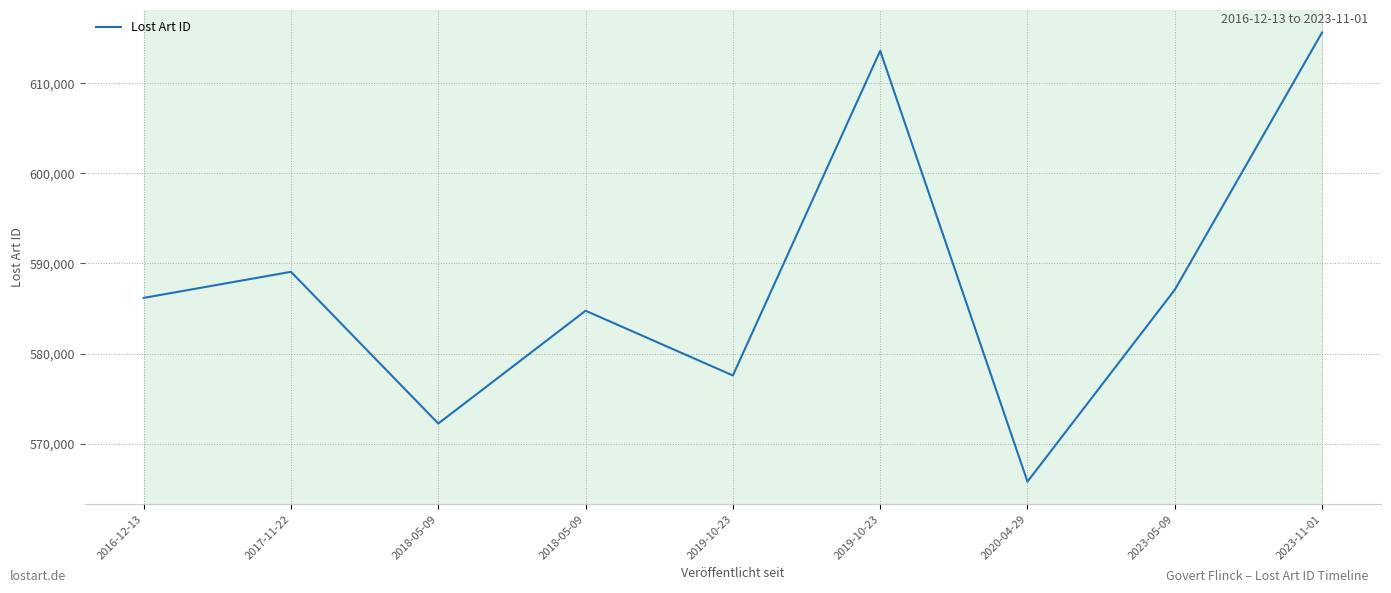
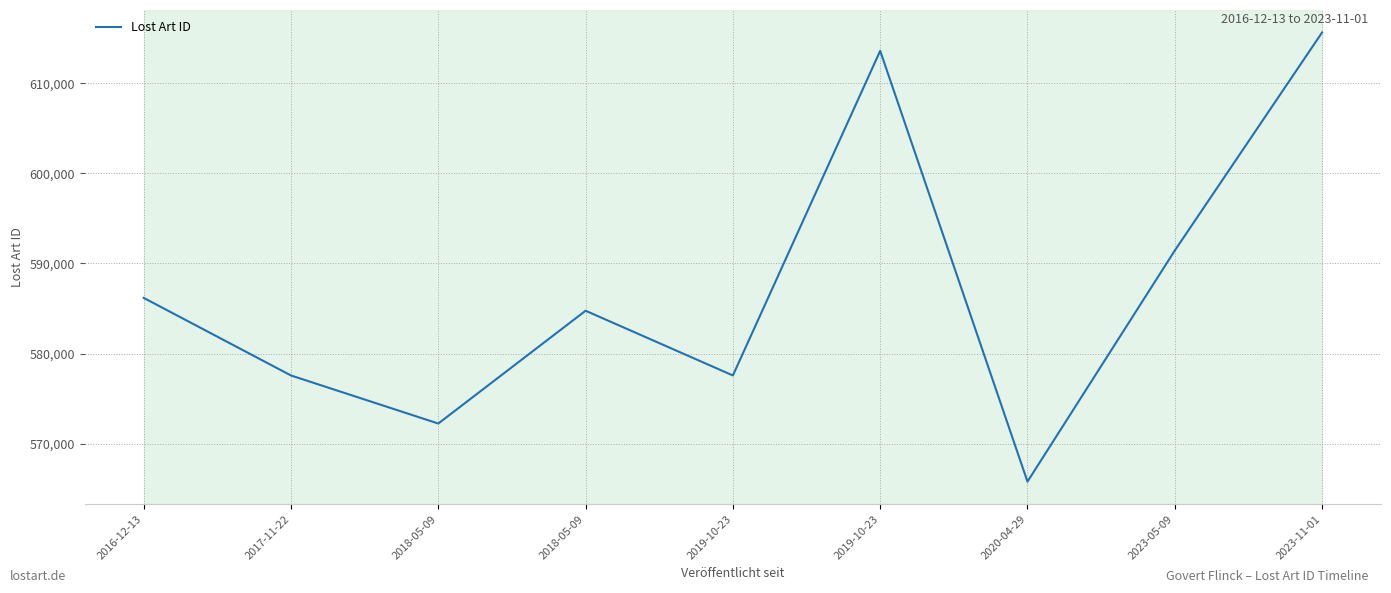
  {
    "2016-12-13": "586,000",
-   "2017-11-22": "589,000",
+   "2017-11-22": "578,000",
    "2020-04-29": "566,000",
-   "2023-05-09": "587,000",
+   "2023-05-09": "591,000",
    "2023-11-01": "616,000"
  }
